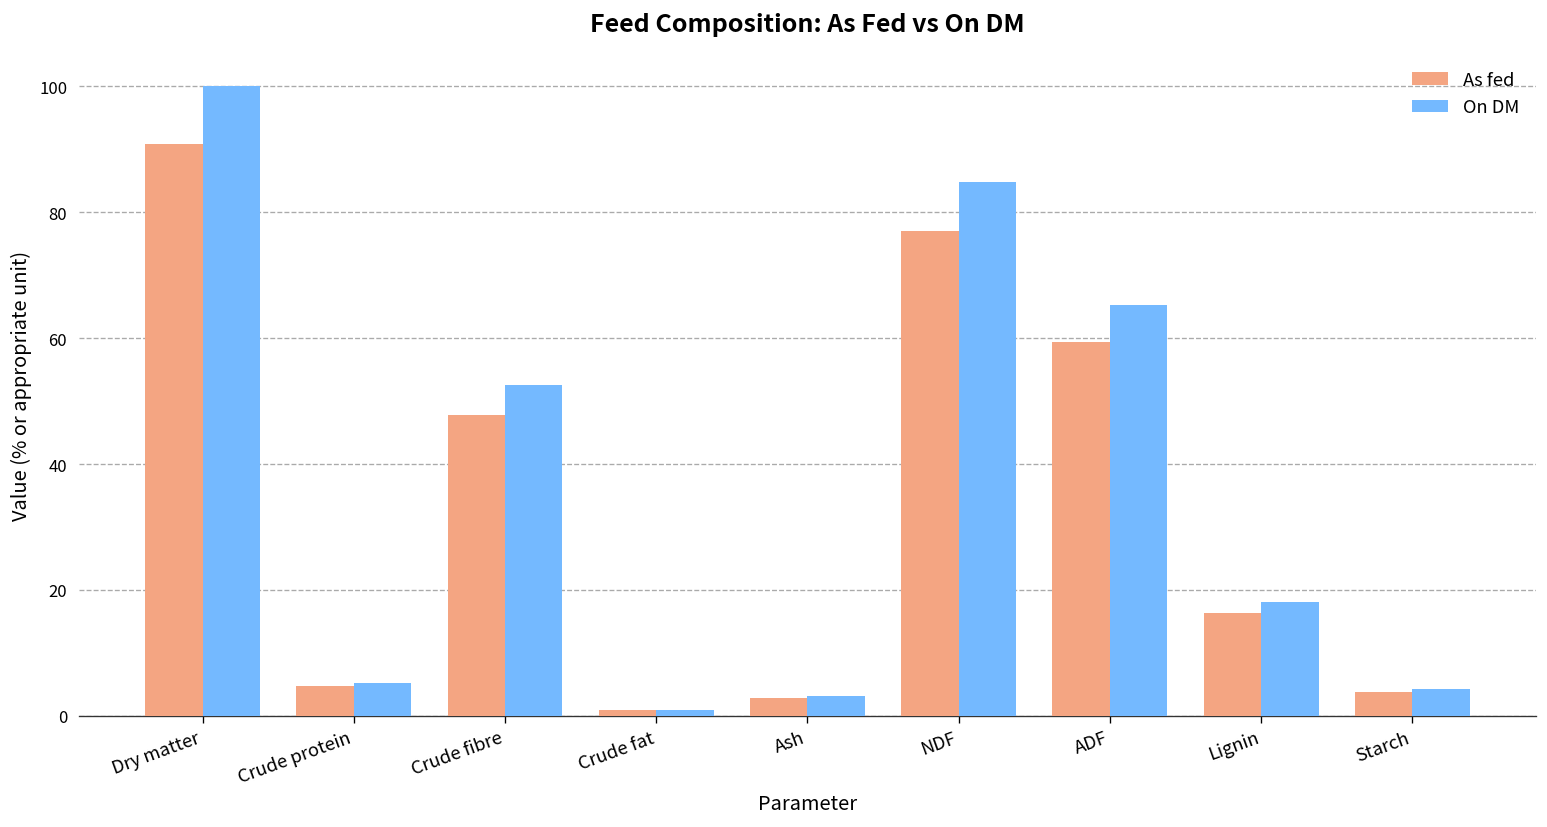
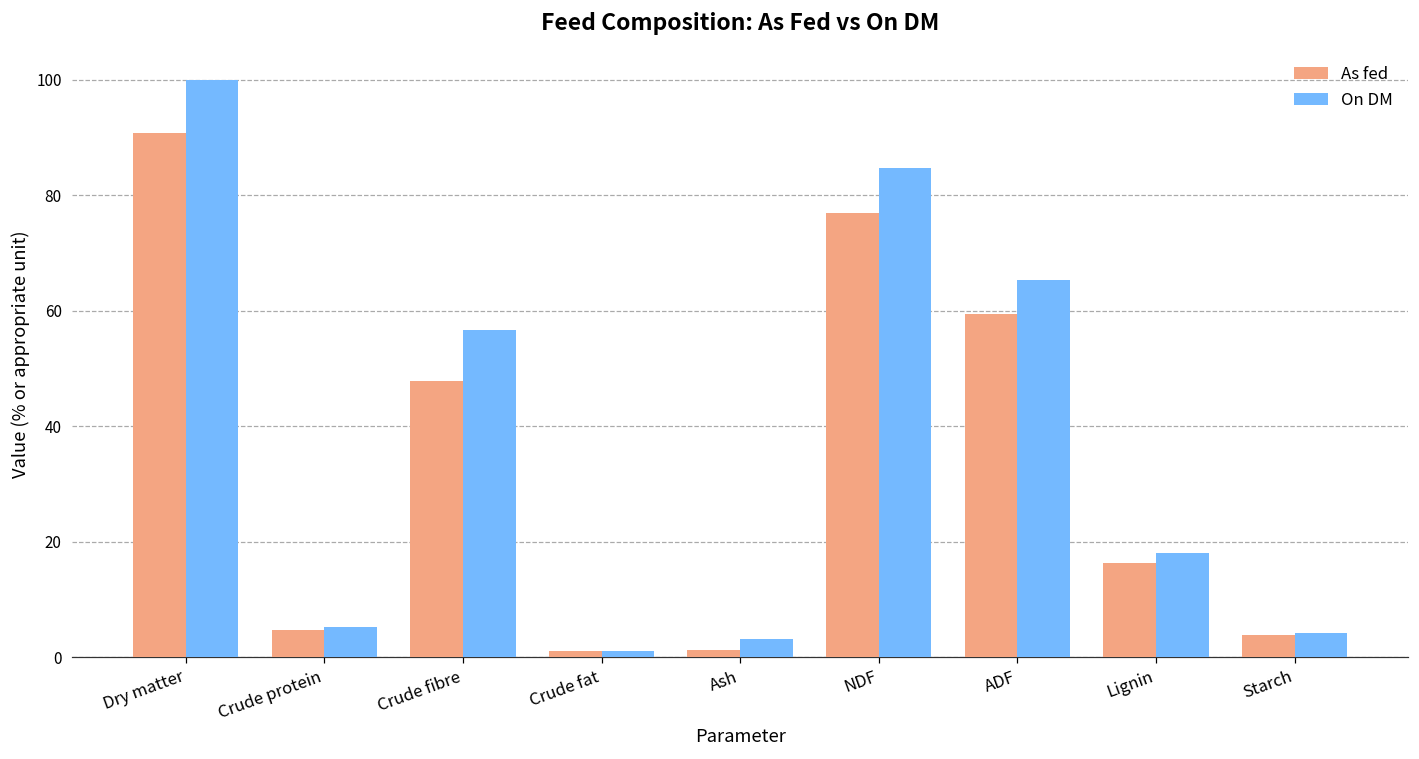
  {
    "As fed": {
      "Dry matter": 91,
      "Crude protein": 5,
      "Crude fibre": 48,
      "Crude fat": 1,
-     "Ash": 3,
+     "Ash": 1,
      "NDF": 77,
      "ADF": 59,
      "Lignin": 16,
      "Starch": 4
    },
    "On DM": {
      "Dry matter": 100,
      "Crude protein": 5,
-     "Crude fibre": 53,
+     "Crude fibre": 57,
      "Crude fat": 1,
      "Ash": 3,
      "NDF": 85,
      "ADF": 65,
      "Lignin": 18,
      "Starch": 4
    }
  }
